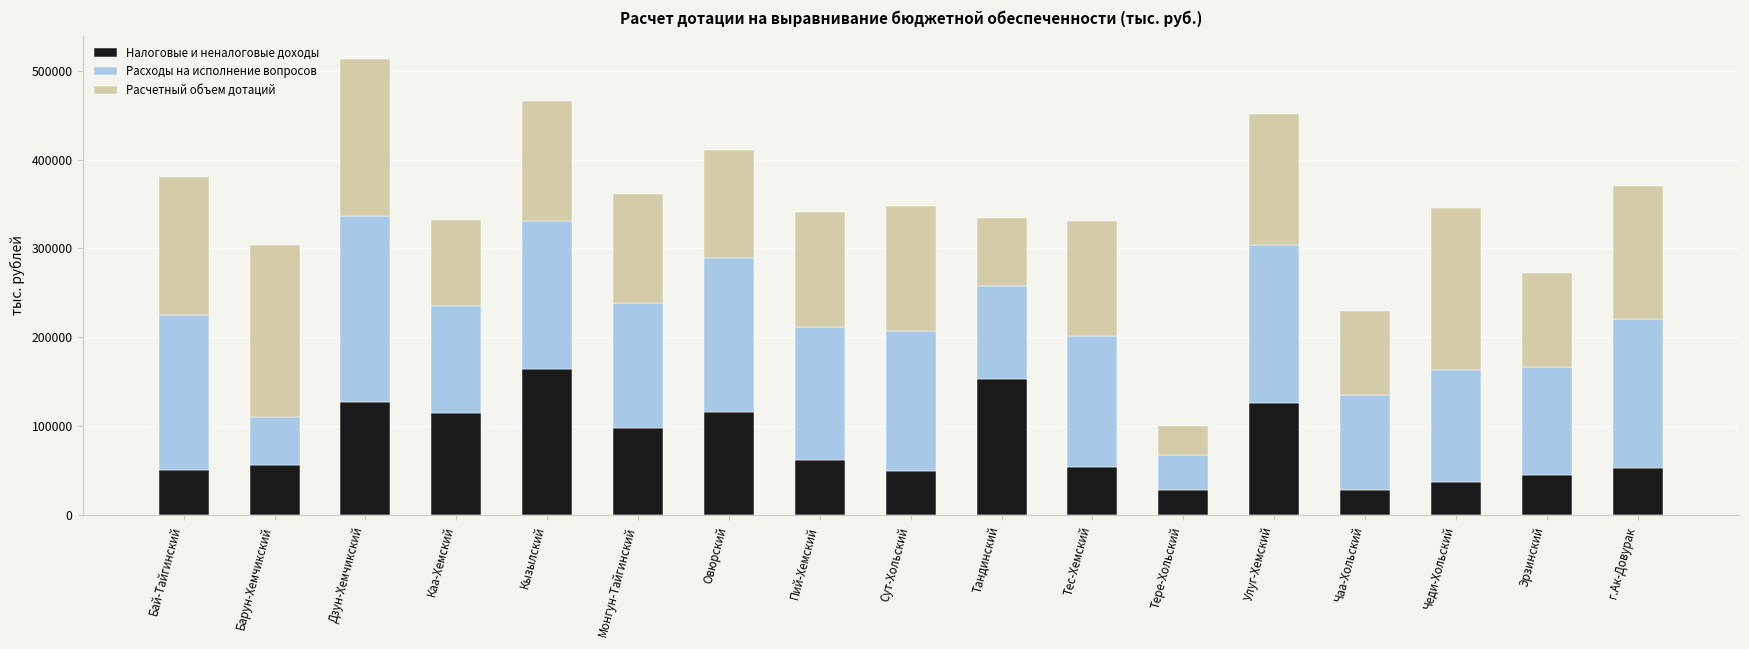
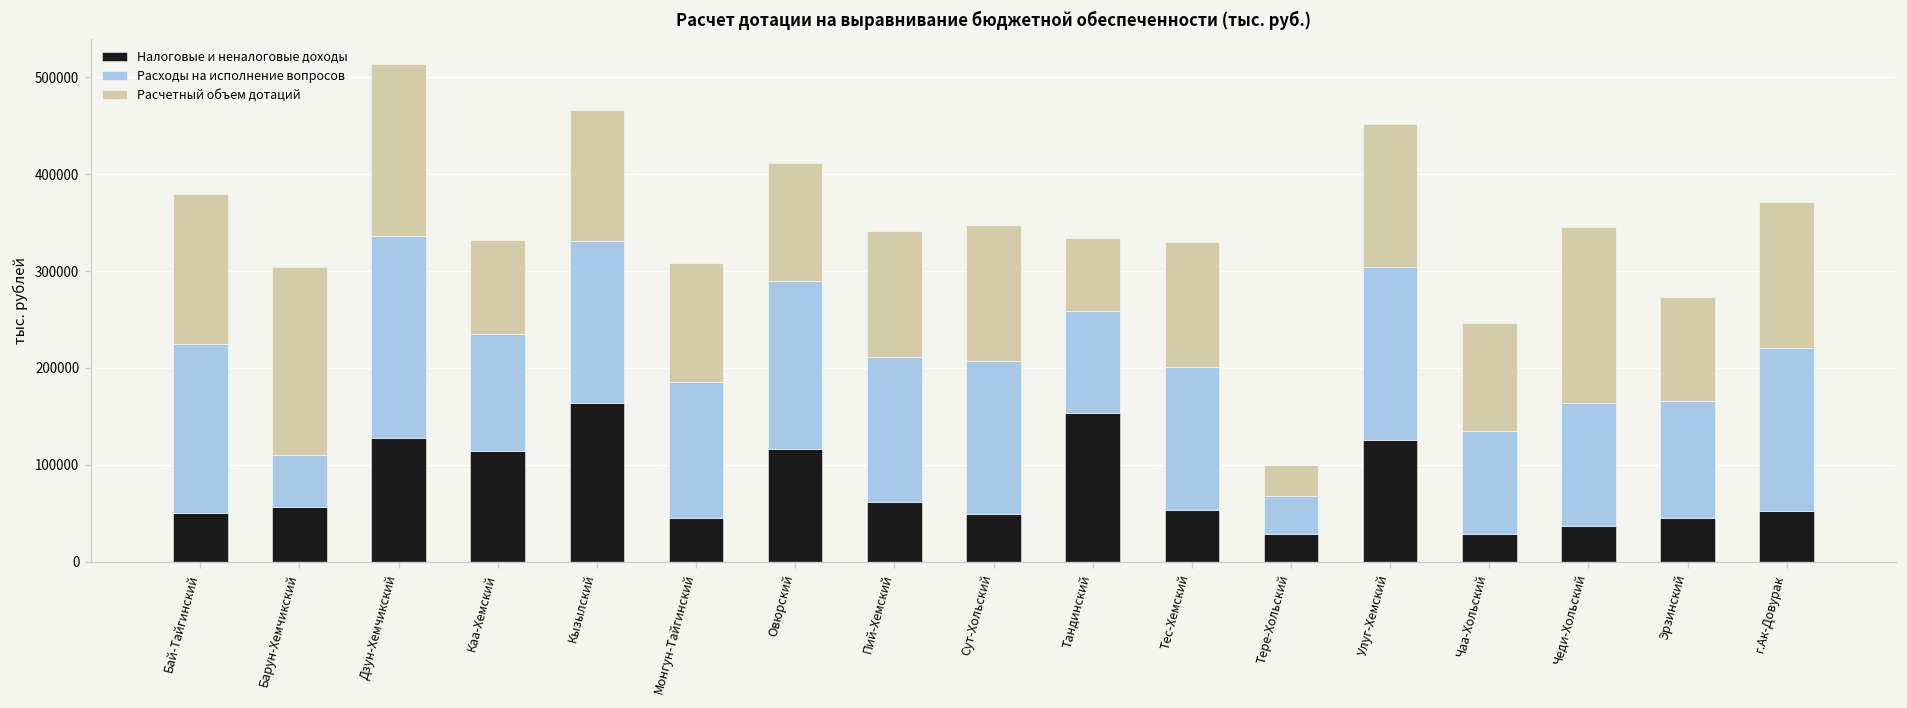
  {
    "Налоговые и неналоговые доходы": {
      "Бай-Тайгинский": 50000,
      "Барун-Хемчикский": 60000,
      "Дзун-Хемчикский": 130000,
      "Каа-Хемский": 110000,
      "Кызылский": 160000,
-     "Монгун-Тайгинский": 100000,
+     "Монгун-Тайгинский": 50000,
      "Овюрский": 120000,
      "Пий-Хемский": 60000,
      "Сут-Хольский": 50000,
      "Тандинский": 150000,
      "Тес-Хемский": 50000,
      "Тере-Хольский": 30000,
      "Улуг-Хемский": 130000,
      "Чаа-Хольский": 30000,
      "Чеди-Хольский": 40000,
      "Эрзинский": 40000,
      "г.Ак-Довурак": 50000
    },
    "Расходы на исполнение вопросов": {
      "Бай-Тайгинский": 170000,
      "Барун-Хемчикский": 50000,
      "Дзун-Хемчикский": 210000,
      "Каа-Хемский": 120000,
      "Кызылский": 170000,
      "Монгун-Тайгинский": 140000,
      "Овюрский": 170000,
      "Пий-Хемский": 150000,
      "Сут-Хольский": 160000,
      "Тандинский": 100000,
      "Тес-Хемский": 150000,
      "Тере-Хольский": 40000,
      "Улуг-Хемский": 180000,
      "Чаа-Хольский": 110000,
      "Чеди-Хольский": 130000,
      "Эрзинский": 120000,
      "г.Ак-Довурак": 170000
    },
    "Расчетный объем дотаций": {
      "Бай-Тайгинский": 160000,
      "Барун-Хемчикский": 190000,
      "Дзун-Хемчикский": 180000,
      "Каа-Хемский": 100000,
      "Кызылский": 130000,
      "Монгун-Тайгинский": 120000,
      "Овюрский": 120000,
      "Пий-Хемский": 130000,
      "Сут-Хольский": 140000,
      "Тандинский": 80000,
      "Тес-Хемский": 130000,
      "Тере-Хольский": 30000,
      "Улуг-Хемский": 150000,
-     "Чаа-Хольский": 90000,
+     "Чаа-Хольский": 110000,
      "Чеди-Хольский": 180000,
      "Эрзинский": 110000,
      "г.Ак-Довурак": 150000
    }
  }
